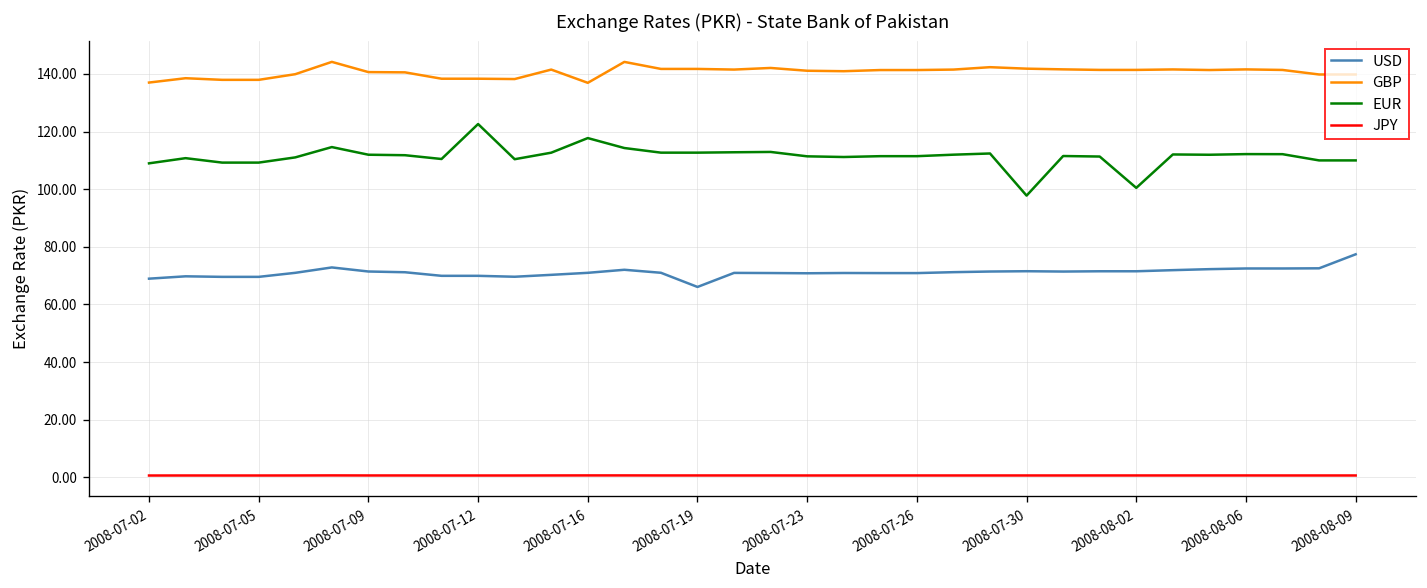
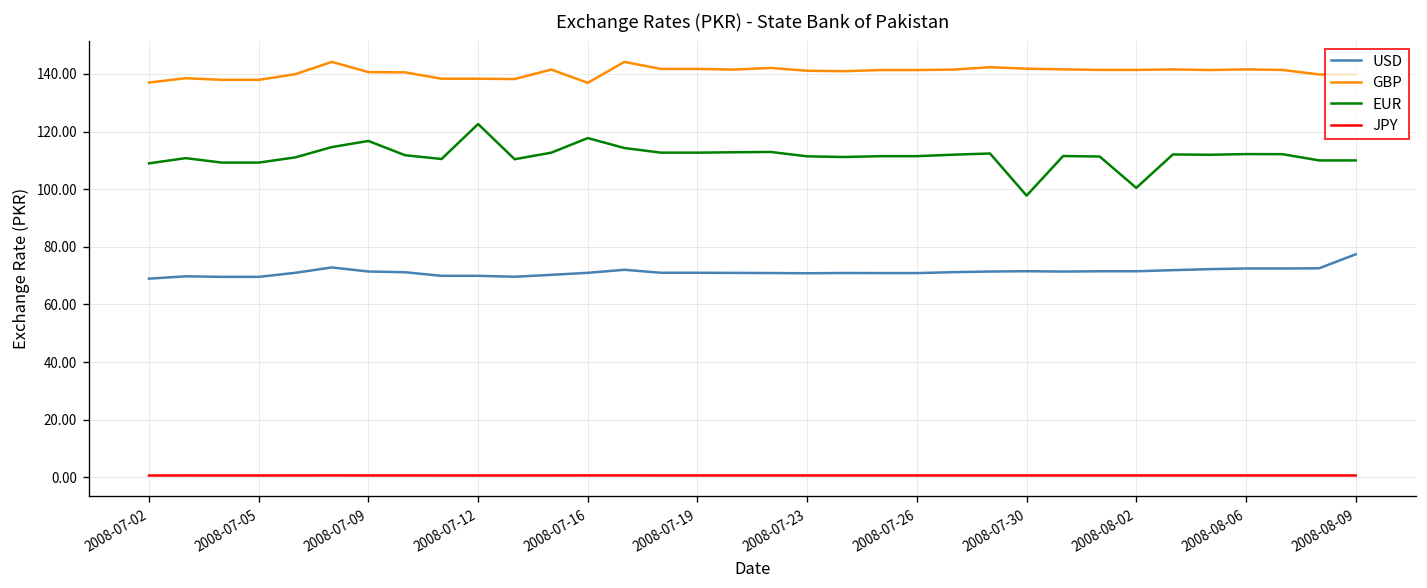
  {
    "USD": {
      "2008-07-02": 69,
      "2008-07-05": 70,
      "2008-07-09": 71,
      "2008-07-12": 70,
      "2008-07-16": 71,
-     "2008-07-19": 66,
+     "2008-07-19": 71,
      "2008-07-23": 71,
      "2008-07-26": 71,
      "2008-07-30": 72,
      "2008-08-02": 72,
      "2008-08-06": 72,
      "2008-08-09": 77
    },
    "GBP": {
      "2008-07-02": 137,
      "2008-07-05": 138,
      "2008-07-09": 141,
      "2008-07-12": 138,
      "2008-07-16": 137,
      "2008-07-19": 142,
      "2008-07-23": 141,
      "2008-07-26": 141,
      "2008-07-30": 142,
      "2008-08-02": 141,
      "2008-08-06": 142
    },
    "EUR": {
      "2008-07-02": 109,
      "2008-07-05": 109,
-     "2008-07-09": 112,
+     "2008-07-09": 117,
      "2008-07-12": 123,
      "2008-07-16": 118,
      "2008-07-19": 113,
      "2008-07-23": 111,
      "2008-07-26": 111,
      "2008-07-30": 98,
      "2008-08-02": 100,
      "2008-08-06": 112,
      "2008-08-09": 110
    },
    "JPY": {
      "2008-07-02": 1,
      "2008-07-05": 1,
      "2008-07-09": 1,
      "2008-07-12": 1,
      "2008-07-16": 1,
      "2008-07-19": 1,
      "2008-07-23": 1,
      "2008-07-26": 1,
      "2008-07-30": 1,
      "2008-08-02": 1,
      "2008-08-06": 1,
      "2008-08-09": 1
    }
  }
